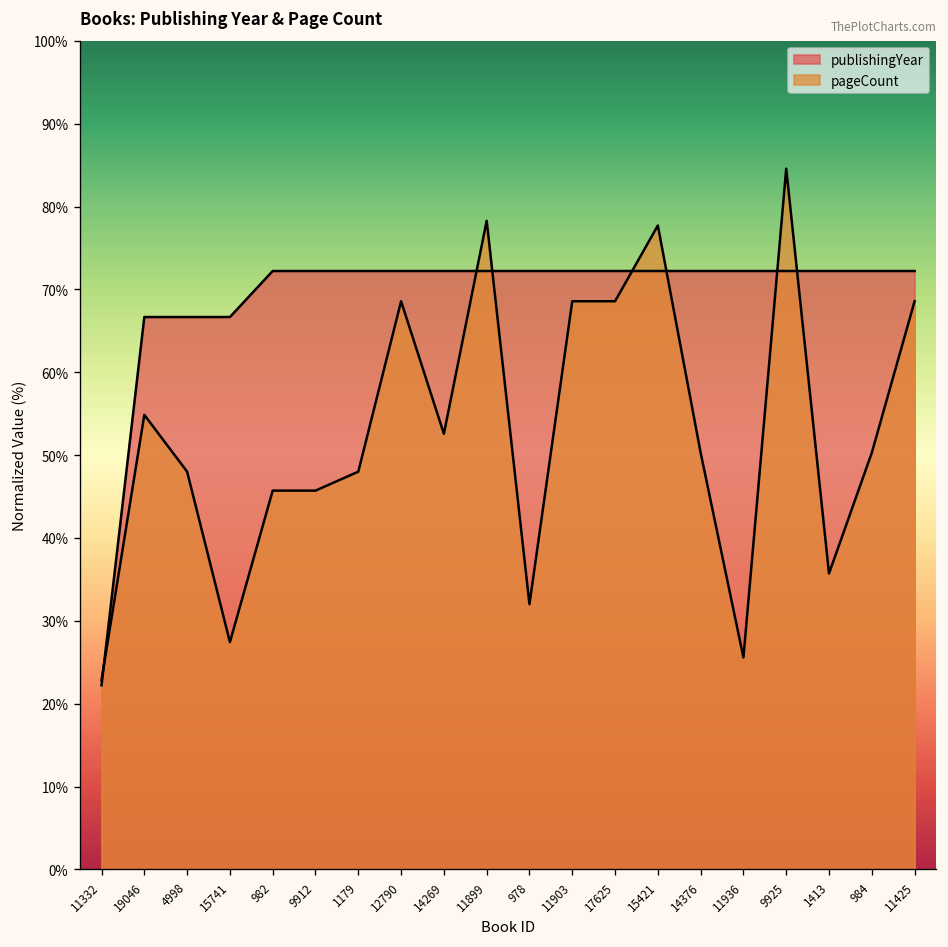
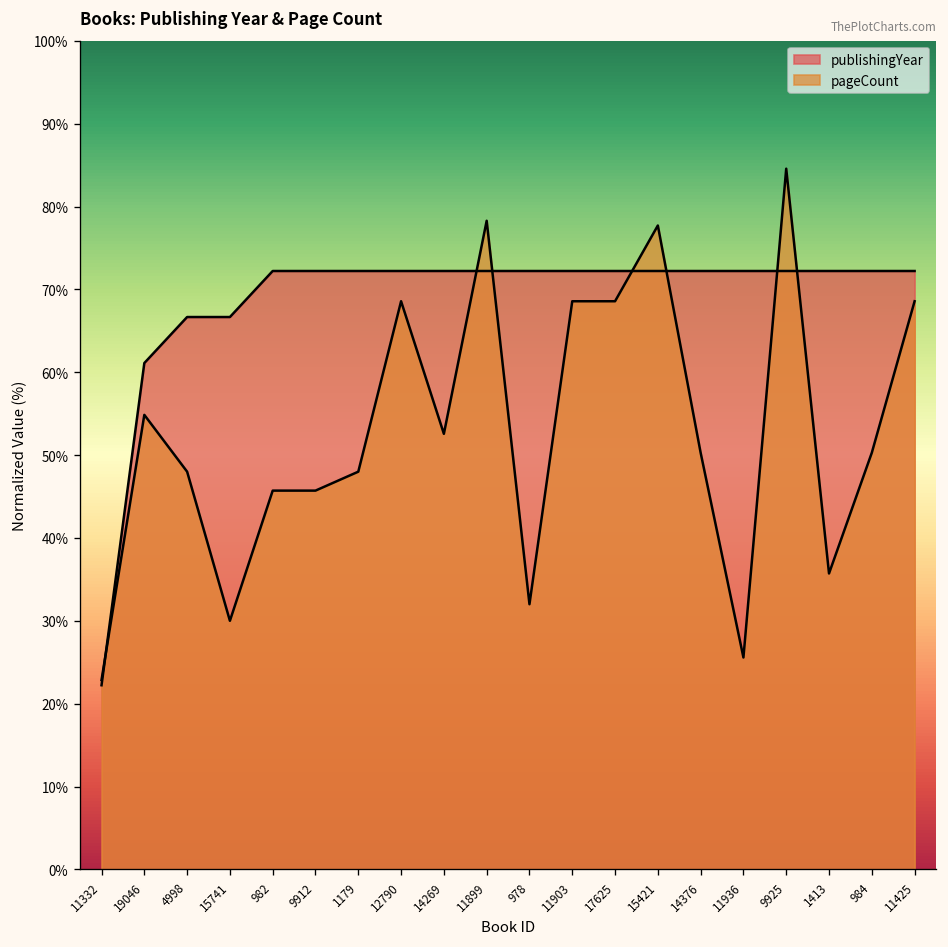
  {
    "publishingYear": {
      "11332": "22%",
-     "19046": "67%",
+     "19046": "61%",
      "4998": "67%",
      "15741": "67%",
      "982": "72%",
      "9912": "72%",
      "1179": "72%",
      "12790": "72%",
      "14269": "72%",
      "11899": "72%",
      "978": "72%",
      "11903": "72%",
      "17625": "72%",
      "15421": "72%",
      "14376": "72%",
      "11936": "72%",
      "9925": "72%",
      "1413": "72%",
      "984": "72%",
      "11425": "72%"
    },
    "pageCount": {
      "11332": "23%",
      "19046": "55%",
      "4998": "48%",
-     "15741": "27%",
+     "15741": "30%",
      "982": "46%",
      "9912": "46%",
      "1179": "48%",
      "12790": "69%",
      "14269": "53%",
      "11899": "78%",
      "978": "32%",
      "11903": "69%",
      "17625": "69%",
      "15421": "78%",
      "14376": "50%",
      "11936": "26%",
      "9925": "85%",
      "1413": "36%",
      "984": "50%",
      "11425": "69%"
    }
  }
